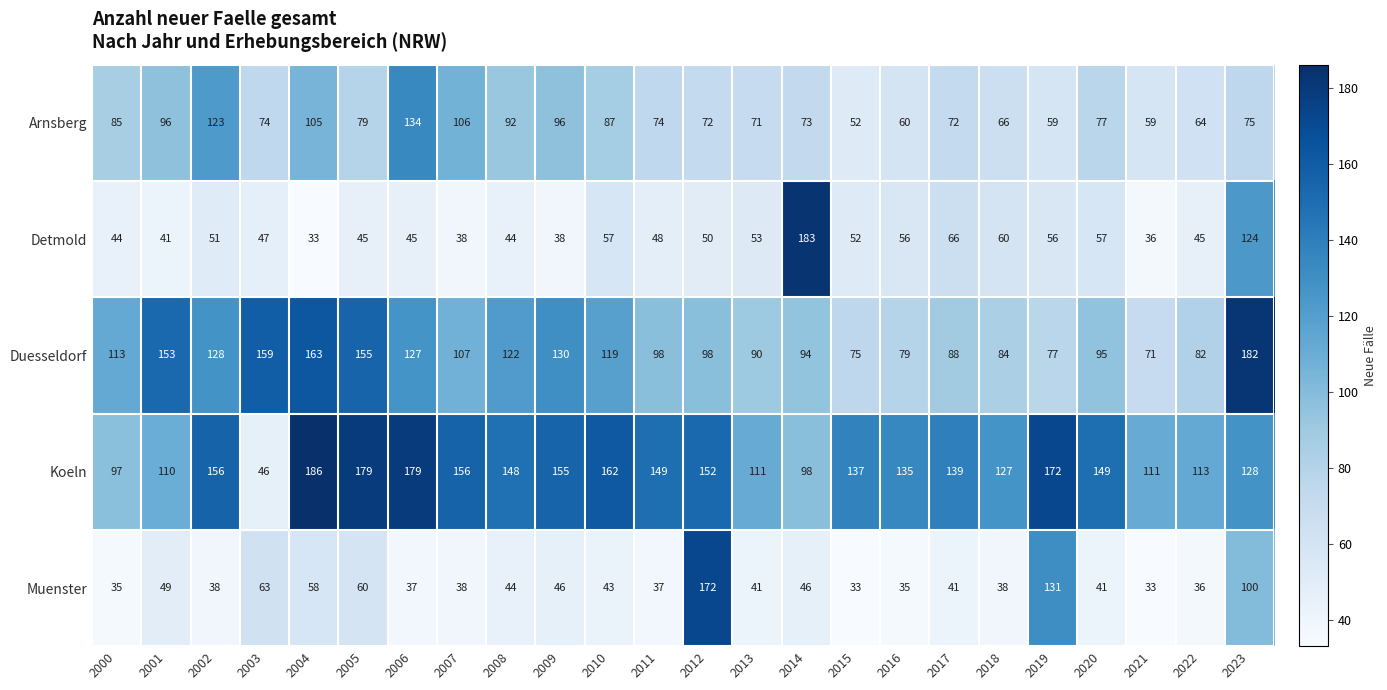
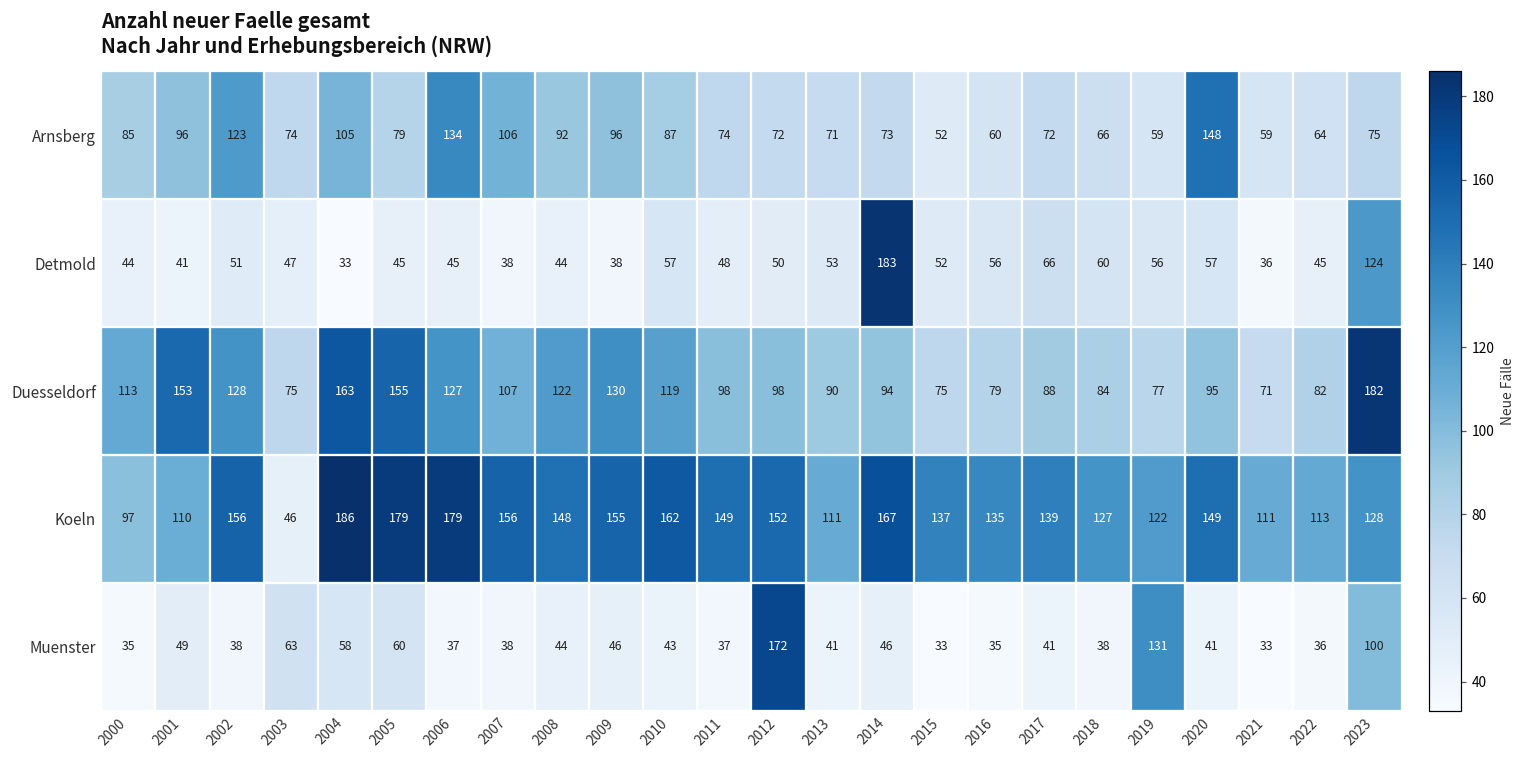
  {
    "Arnsberg": {
      "2000": 85,
      "2001": 96,
      "2002": 123,
      "2003": 74,
      "2004": 105,
      "2005": 79,
      "2006": 134,
      "2007": 106,
      "2008": 92,
      "2009": 96,
      "2010": 87,
      "2011": 74,
      "2012": 72,
      "2013": 71,
      "2014": 73,
      "2015": 52,
      "2016": 60,
      "2017": 72,
      "2018": 66,
      "2019": 59,
-     "2020": 77,
+     "2020": 148,
      "2021": 59,
      "2022": 64,
      "2023": 75
    },
    "Detmold": {
      "2000": 44,
      "2001": 41,
      "2002": 51,
      "2003": 47,
      "2004": 33,
      "2005": 45,
      "2006": 45,
      "2007": 38,
      "2008": 44,
      "2009": 38,
      "2010": 57,
      "2011": 48,
      "2012": 50,
      "2013": 53,
      "2014": 183,
      "2015": 52,
      "2016": 56,
      "2017": 66,
      "2018": 60,
      "2019": 56,
      "2020": 57,
      "2021": 36,
      "2022": 45,
      "2023": 124
    },
    "Duesseldorf": {
      "2000": 113,
      "2001": 153,
      "2002": 128,
-     "2003": 159,
+     "2003": 75,
      "2004": 163,
      "2005": 155,
      "2006": 127,
      "2007": 107,
      "2008": 122,
      "2009": 130,
      "2010": 119,
      "2011": 98,
      "2012": 98,
      "2013": 90,
      "2014": 94,
      "2015": 75,
      "2016": 79,
      "2017": 88,
      "2018": 84,
      "2019": 77,
      "2020": 95,
      "2021": 71,
      "2022": 82,
      "2023": 182
    },
    "Koeln": {
      "2000": 97,
      "2001": 110,
      "2002": 156,
      "2003": 46,
      "2004": 186,
      "2005": 179,
      "2006": 179,
      "2007": 156,
      "2008": 148,
      "2009": 155,
      "2010": 162,
      "2011": 149,
      "2012": 152,
      "2013": 111,
-     "2014": 98,
+     "2014": 167,
      "2015": 137,
      "2016": 135,
      "2017": 139,
      "2018": 127,
-     "2019": 172,
+     "2019": 122,
      "2020": 149,
      "2021": 111,
      "2022": 113,
      "2023": 128
    },
    "Muenster": {
      "2000": 35,
      "2001": 49,
      "2002": 38,
      "2003": 63,
      "2004": 58,
      "2005": 60,
      "2006": 37,
      "2007": 38,
      "2008": 44,
      "2009": 46,
      "2010": 43,
      "2011": 37,
      "2012": 172,
      "2013": 41,
      "2014": 46,
      "2015": 33,
      "2016": 35,
      "2017": 41,
      "2018": 38,
      "2019": 131,
      "2020": 41,
      "2021": 33,
      "2022": 36,
      "2023": 100
    }
  }
